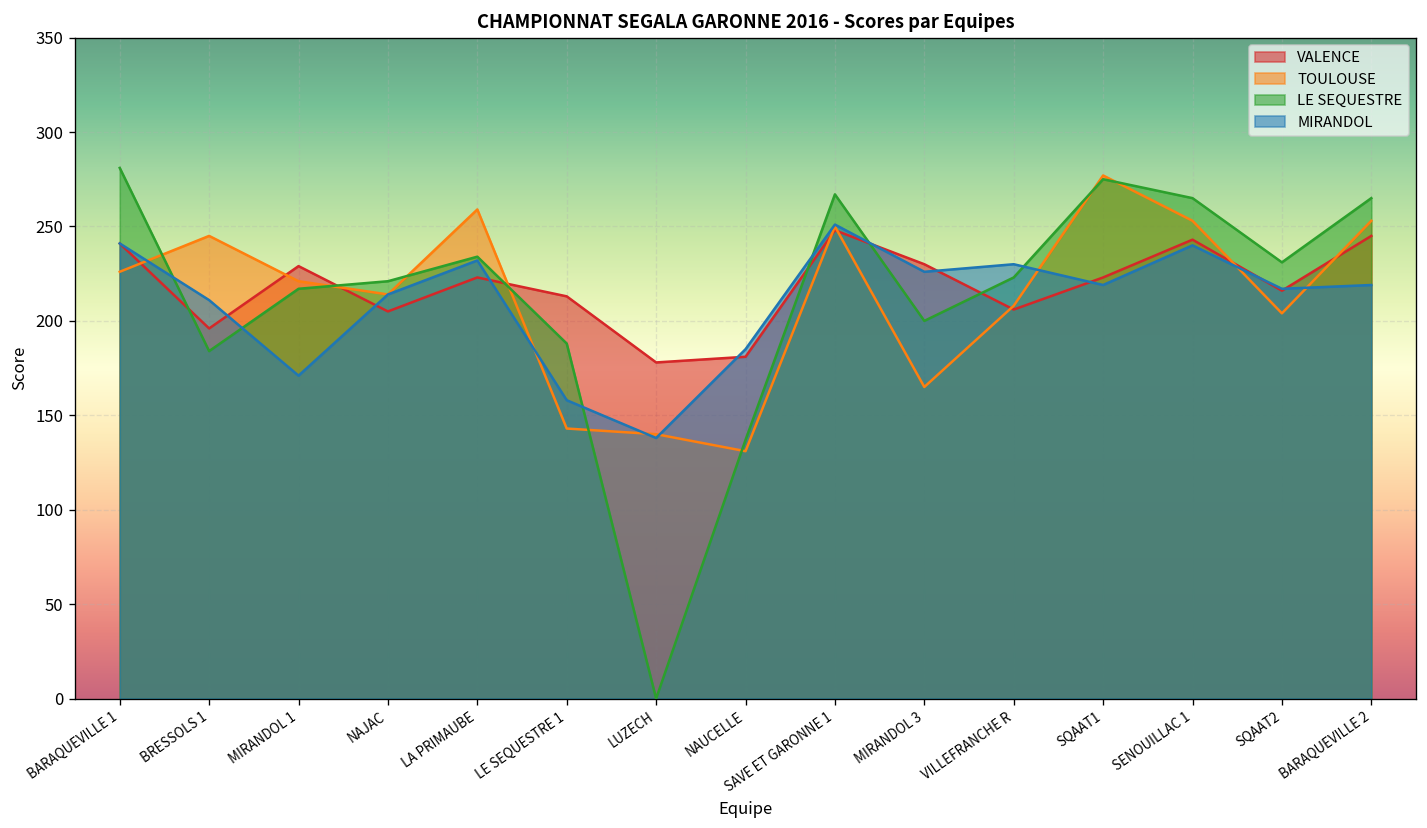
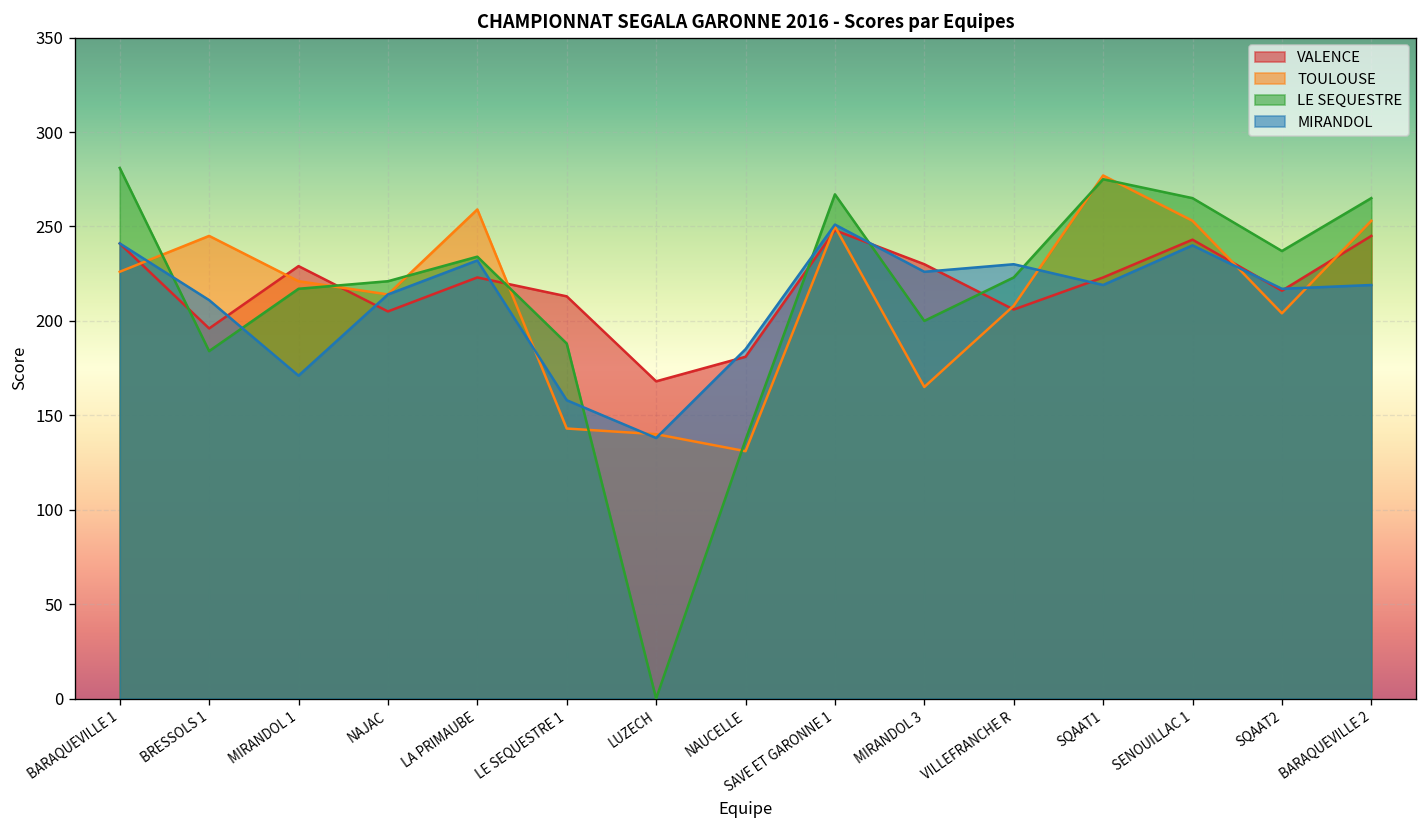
  {
    "VALENCE": {
      "BRESSOLS 1": 196,
      "MIRANDOL 1": 229,
      "NAJAC": 205,
      "LA PRIMAUBE": 223,
      "LE SEQUESTRE 1": 213,
-     "LUZECH": 178,
+     "LUZECH": 168,
      "NAUCELLE": 181,
      "SAVE ET GARONNE 1": 248,
      "MIRANDOL 3": 230,
      "VILLEFRANCHE R": 206,
      "SQAAT1": 223,
      "SENOUILLAC 1": 243,
      "BARAQUEVILLE 2": 245
    },
    "TOULOUSE": {
      "BARAQUEVILLE 1": 226,
      "BRESSOLS 1": 245,
      "MIRANDOL 1": 221,
      "LA PRIMAUBE": 259,
      "LE SEQUESTRE 1": 143,
      "LUZECH": 140,
      "NAUCELLE": 131,
      "MIRANDOL 3": 165,
      "VILLEFRANCHE R": 208,
      "SQAAT1": 277,
      "SENOUILLAC 1": 253,
      "SQAAT2": 204,
      "BARAQUEVILLE 2": 253
    },
    "LE SEQUESTRE": {
      "BARAQUEVILLE 1": 281,
      "BRESSOLS 1": 184,
      "MIRANDOL 1": 217,
      "NAJAC": 221,
      "LA PRIMAUBE": 234,
      "LE SEQUESTRE 1": 188,
      "LUZECH": 0,
      "NAUCELLE": 137,
      "SAVE ET GARONNE 1": 267,
      "MIRANDOL 3": 200,
      "VILLEFRANCHE R": 223,
      "SQAAT1": 275,
      "SENOUILLAC 1": 265,
-     "SQAAT2": 231,
+     "SQAAT2": 237,
      "BARAQUEVILLE 2": 265
    },
    "MIRANDOL": {
      "BRESSOLS 1": 211,
      "MIRANDOL 1": 171,
      "LA PRIMAUBE": 232,
      "LE SEQUESTRE 1": 158,
      "LUZECH": 138,
      "NAUCELLE": 185,
      "MIRANDOL 3": 226,
      "VILLEFRANCHE R": 230,
      "SQAAT1": 219,
      "SENOUILLAC 1": 240,
      "BARAQUEVILLE 2": 219
    }
  }
